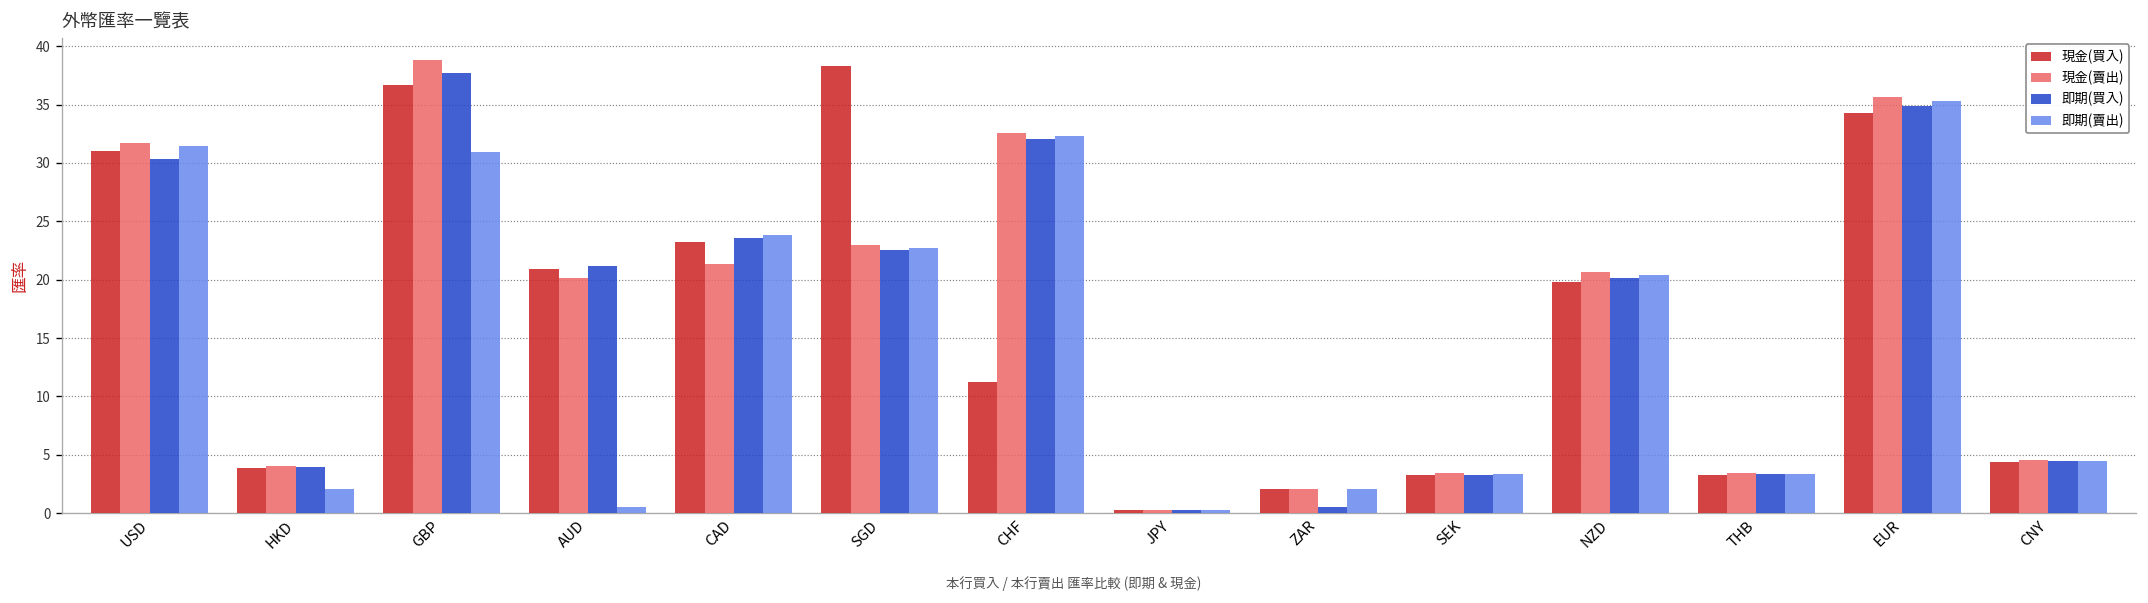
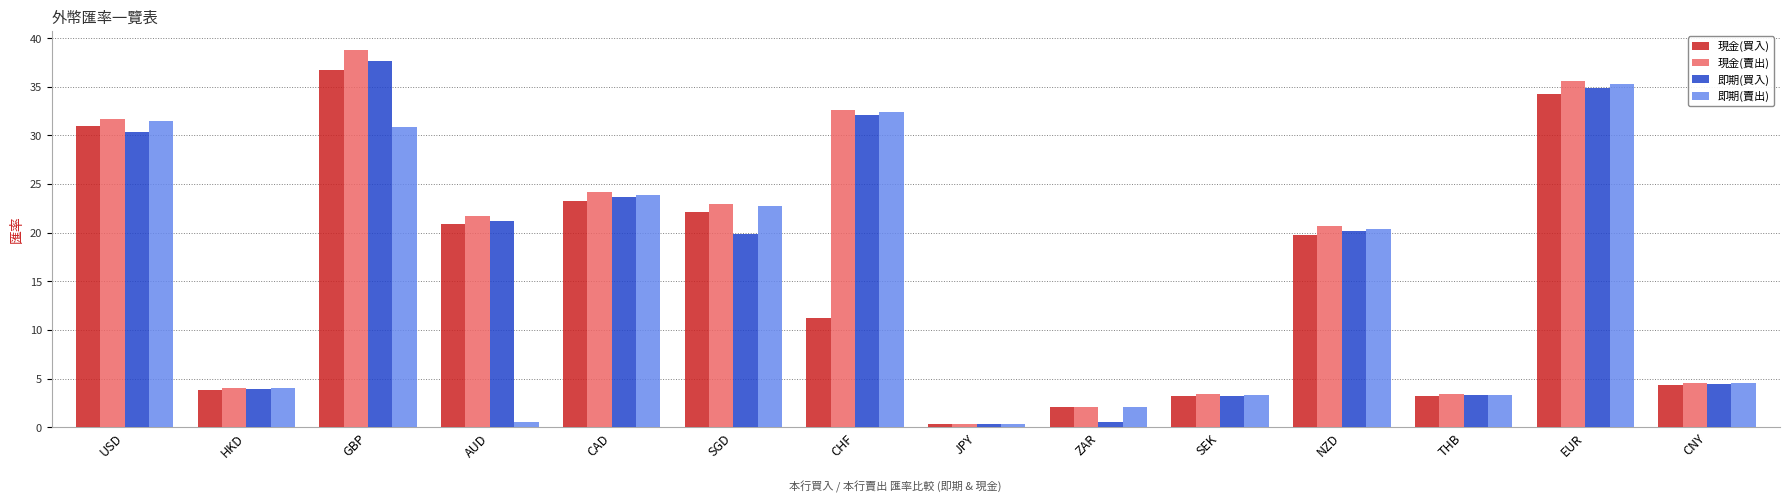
  {
    "現金(買入)": {
      "USD": 31,
      "HKD": 4,
      "GBP": 37,
      "AUD": 21,
      "CAD": 23,
-     "SGD": 38,
+     "SGD": 22,
      "CHF": 11,
      "JPY": 0,
      "ZAR": 2,
      "SEK": 3,
      "NZD": 20,
      "THB": 3,
      "EUR": 34,
      "CNY": 4
    },
    "現金(賣出)": {
      "USD": 32,
      "HKD": 4,
      "GBP": 39,
-     "AUD": 20,
-     "CAD": 21,
+     "AUD": 22,
+     "CAD": 24,
      "SGD": 23,
      "CHF": 33,
      "JPY": 0,
      "ZAR": 2,
      "SEK": 3,
      "NZD": 21,
      "THB": 3,
      "EUR": 36,
      "CNY": 5
    },
    "即期(買入)": {
      "USD": 30,
      "HKD": 4,
      "GBP": 38,
      "AUD": 21,
      "CAD": 24,
-     "SGD": 23,
+     "SGD": 20,
      "CHF": 32,
      "JPY": 0,
      "ZAR": 0,
      "SEK": 3,
      "NZD": 20,
      "THB": 3,
      "EUR": 35,
      "CNY": 4
    },
    "即期(賣出)": {
      "USD": 31,
-     "HKD": 2,
+     "HKD": 4,
      "GBP": 31,
      "AUD": 1,
      "CAD": 24,
      "SGD": 23,
      "CHF": 32,
      "JPY": 0,
      "ZAR": 2,
      "SEK": 3,
      "NZD": 20,
      "THB": 3,
      "EUR": 35,
      "CNY": 4
    }
  }
